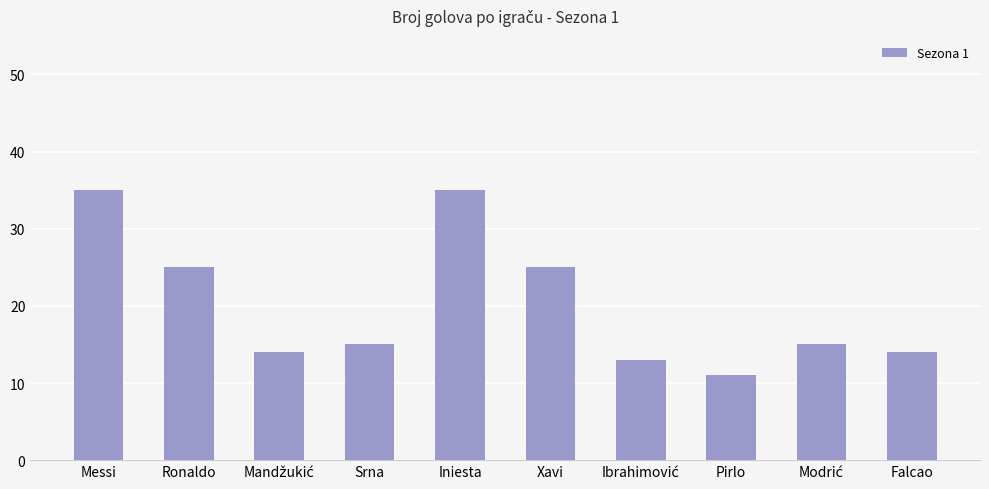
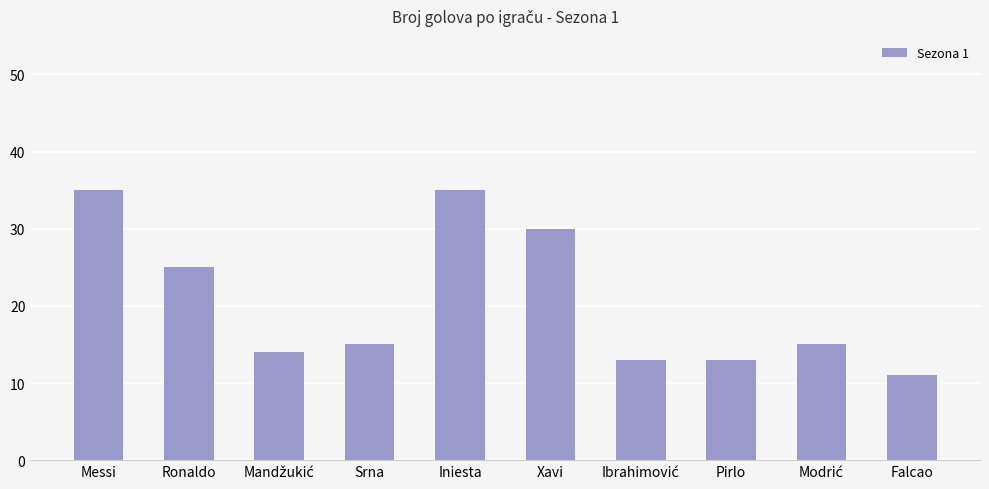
  {
    "Messi": 35,
    "Ronaldo": 25,
    "Mandžukić": 14,
    "Srna": 15,
    "Iniesta": 35,
-   "Xavi": 25,
+   "Xavi": 30,
    "Ibrahimović": 13,
-   "Pirlo": 11,
+   "Pirlo": 13,
    "Modrić": 15,
-   "Falcao": 14
+   "Falcao": 11
  }
